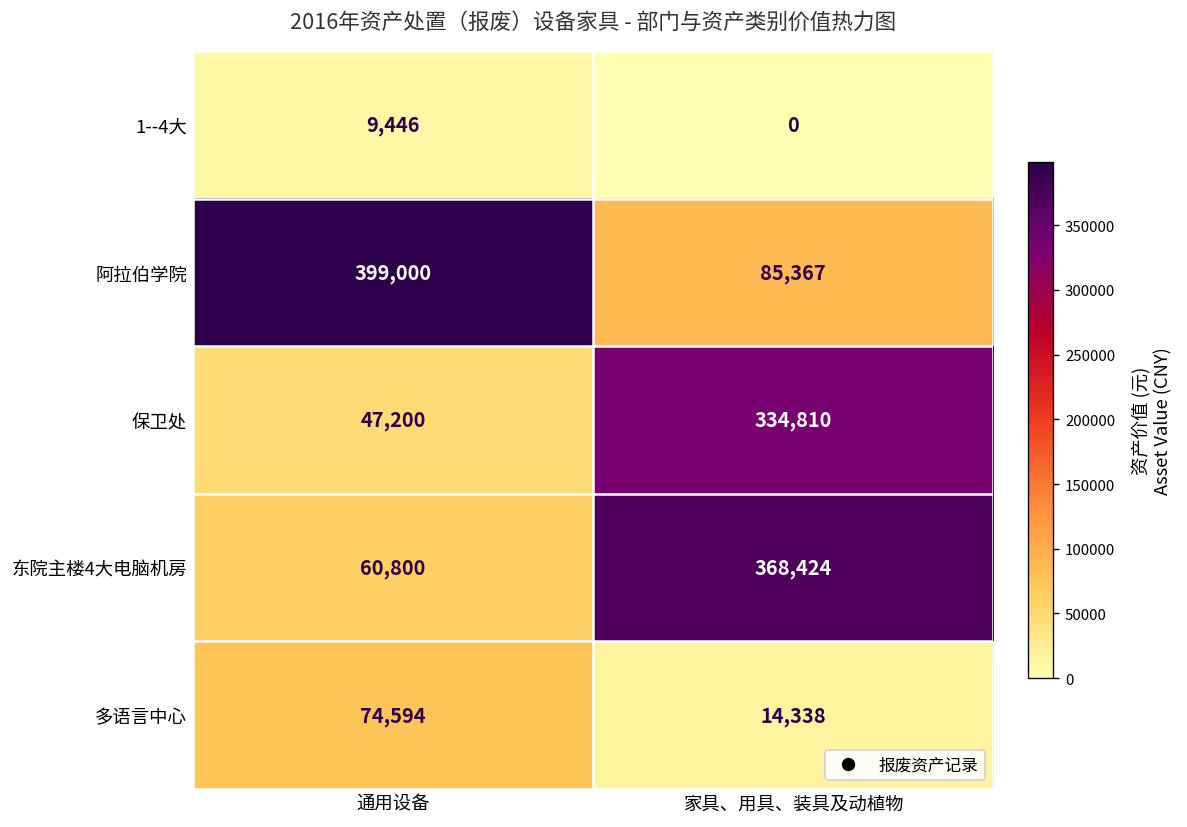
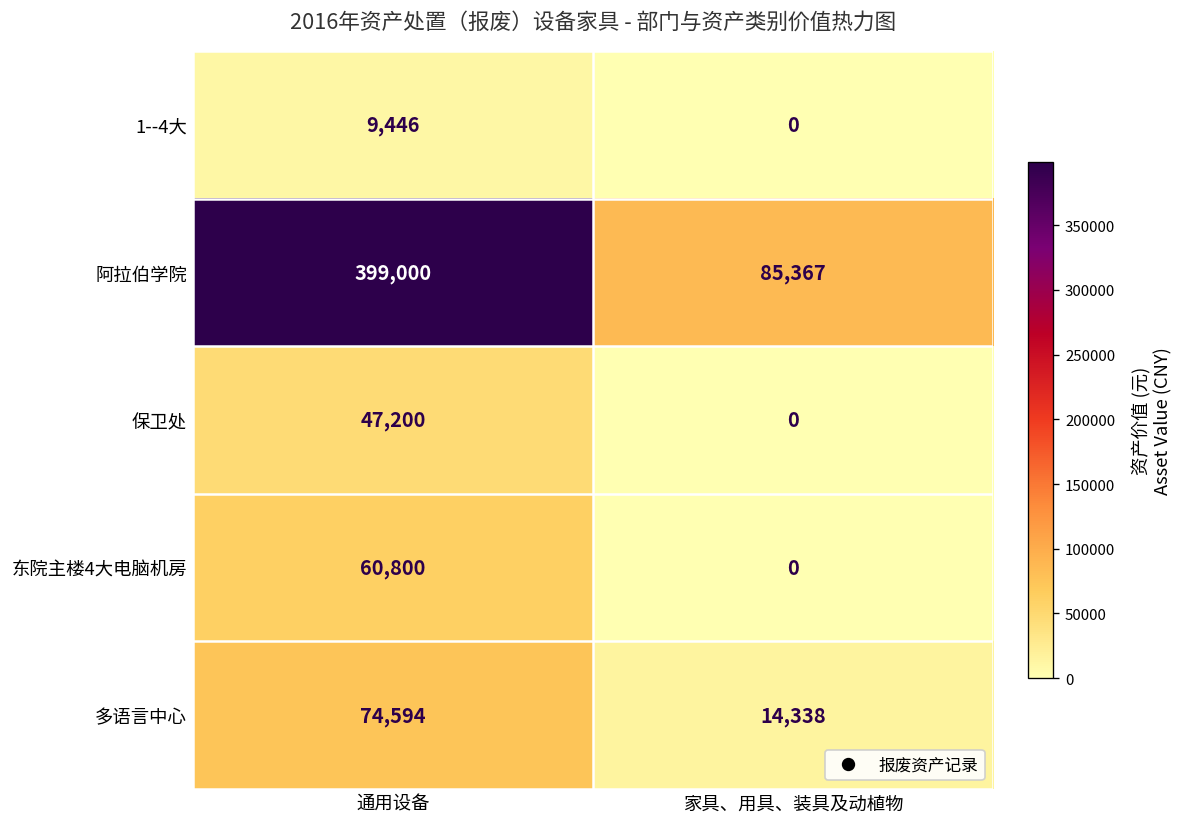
  {
    "1--4大": {
      "通用设备": "9,446",
      "家具、用具、装具及动植物": "0"
    },
    "阿拉伯学院": {
      "通用设备": "399,000",
      "家具、用具、装具及动植物": "85,367"
    },
    "保卫处": {
      "通用设备": "47,200",
-     "家具、用具、装具及动植物": "334,810"
+     "家具、用具、装具及动植物": "0"
    },
    "东院主楼4大电脑机房": {
      "通用设备": "60,800",
-     "家具、用具、装具及动植物": "368,424"
+     "家具、用具、装具及动植物": "0"
    },
    "多语言中心": {
      "通用设备": "74,594",
      "家具、用具、装具及动植物": "14,338"
    }
  }
